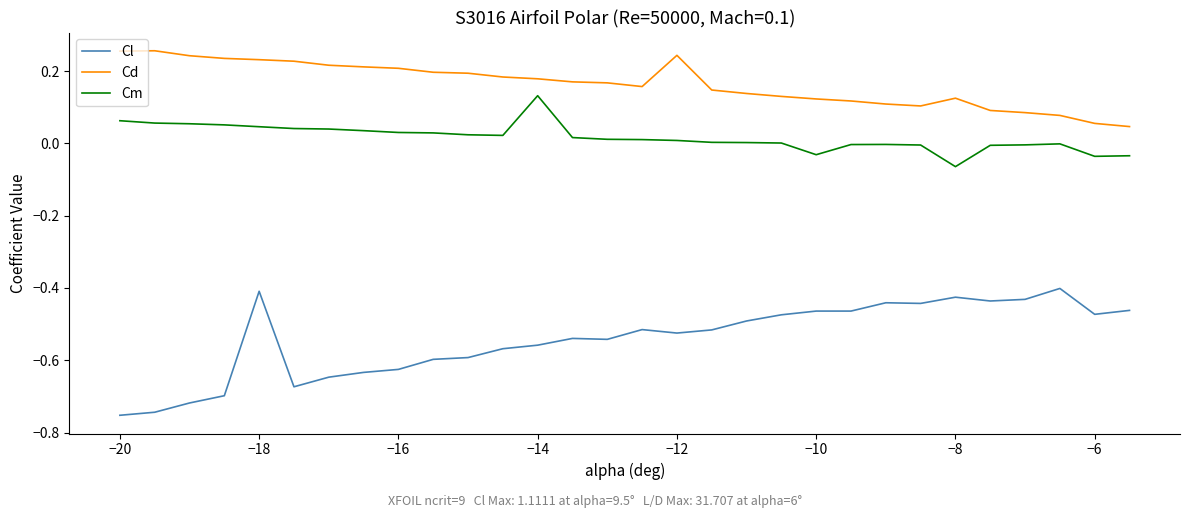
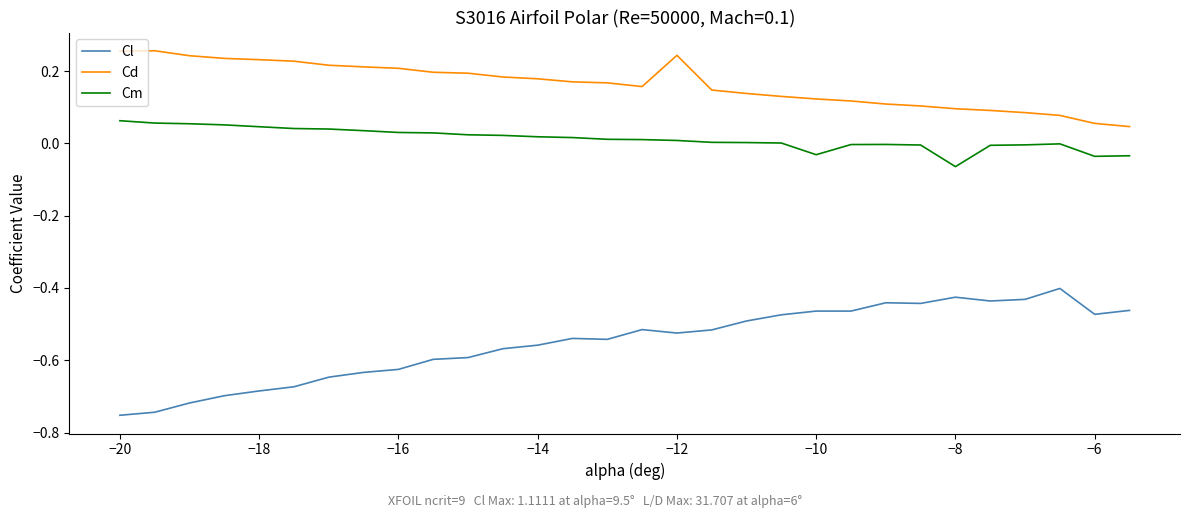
  {
    "Cl": {
      "−20": -0.75,
-     "−18": -0.41,
+     "−18": -0.68,
      "−16": -0.63,
      "−14": -0.56,
      "−12": -0.52,
      "−10": -0.46,
      "−8": -0.43,
      "−6": -0.47
    },
    "Cd": {
      "−18": 0.23,
      "−16": 0.21,
      "−14": 0.18,
      "−12": 0.24,
      "−10": 0.12,
-     "−8": 0.12,
+     "−8": 0.10,
      "−6": 0.06
    },
    "Cm": {
      "−20": 0.06,
      "−18": 0.05,
      "−16": 0.03,
-     "−14": 0.13,
+     "−14": 0.02,
      "−12": 0.01,
      "−10": -0.03,
      "−8": -0.06,
      "−6": -0.04
    }
  }
